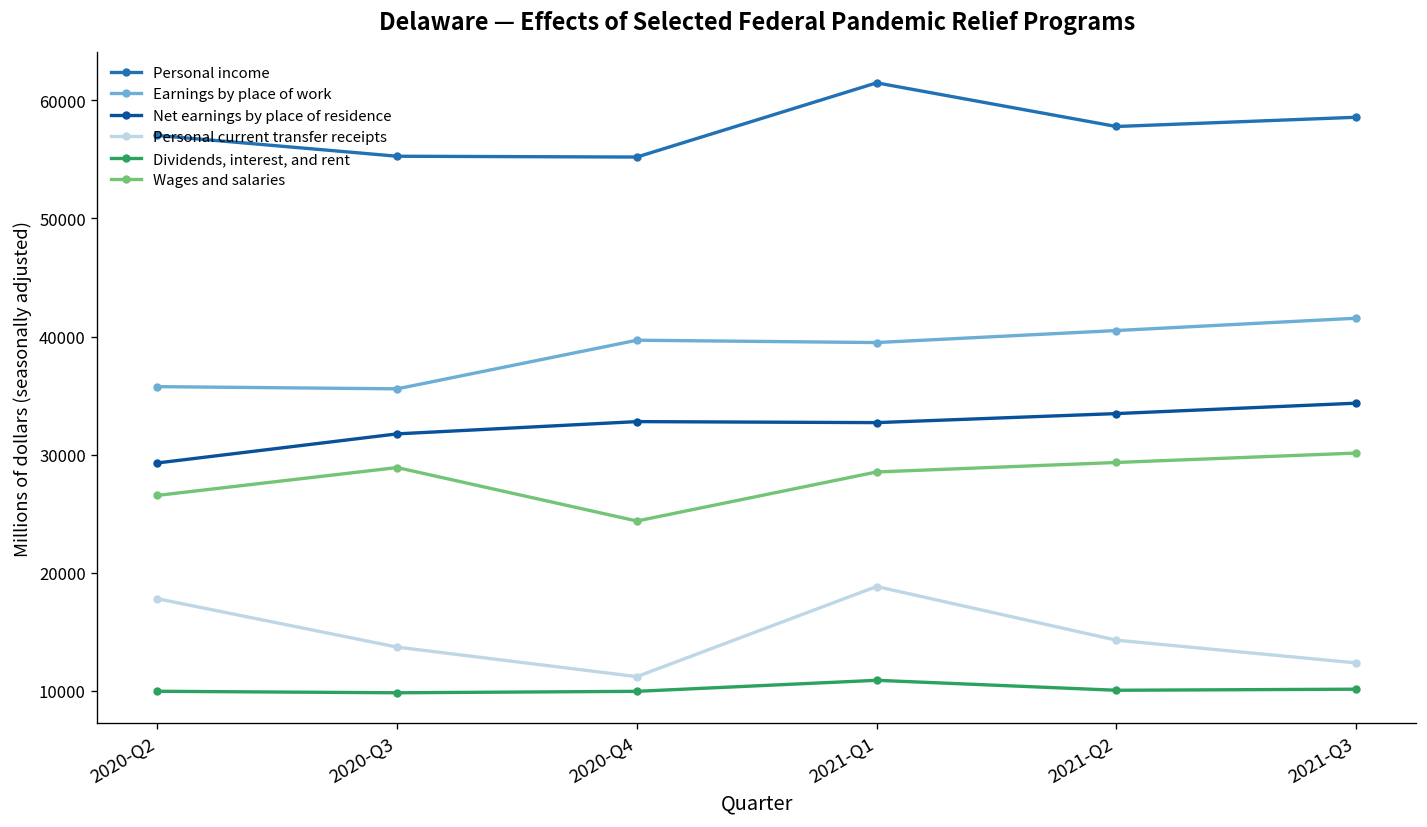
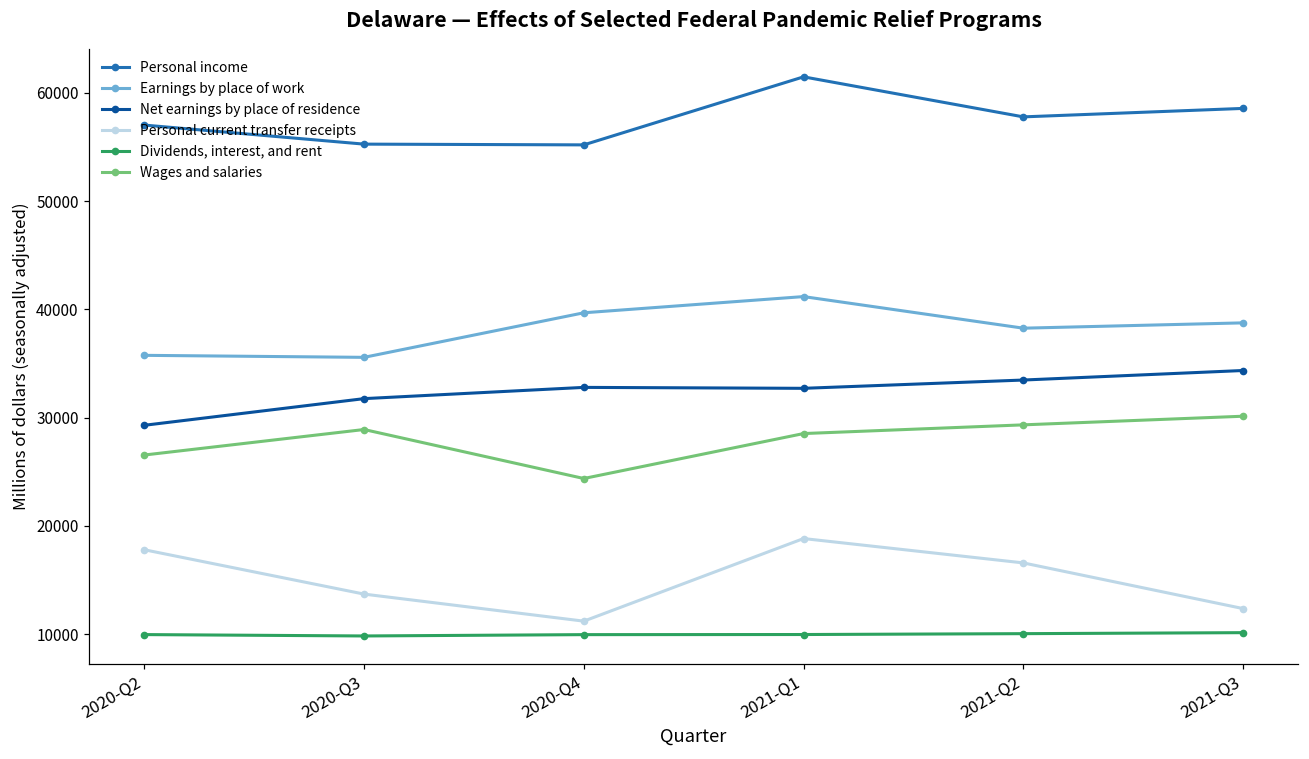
  {
    "Earnings by place of work": {
      "2020-Q2": 36000,
      "2020-Q3": 36000,
      "2020-Q4": 40000,
-     "2021-Q1": 39000,
-     "2021-Q2": 41000,
-     "2021-Q3": 42000
+     "2021-Q1": 41000,
+     "2021-Q2": 38000,
+     "2021-Q3": 39000
    },
    "Personal current transfer receipts": {
      "2020-Q2": 18000,
      "2020-Q3": 14000,
      "2020-Q4": 11000,
      "2021-Q1": 19000,
-     "2021-Q2": 14000,
+     "2021-Q2": 17000,
      "2021-Q3": 12000
    },
    "Dividends, interest, and rent": {
      "2020-Q2": 10000,
      "2020-Q3": 10000,
      "2020-Q4": 10000,
-     "2021-Q1": 11000,
+     "2021-Q1": 10000,
      "2021-Q2": 10000,
      "2021-Q3": 10000
    },
    "Wages and salaries": {
      "2020-Q2": 27000,
      "2020-Q3": 29000,
      "2020-Q4": 24000,
      "2021-Q1": 29000,
      "2021-Q2": 29000,
      "2021-Q3": 30000
    }
  }
